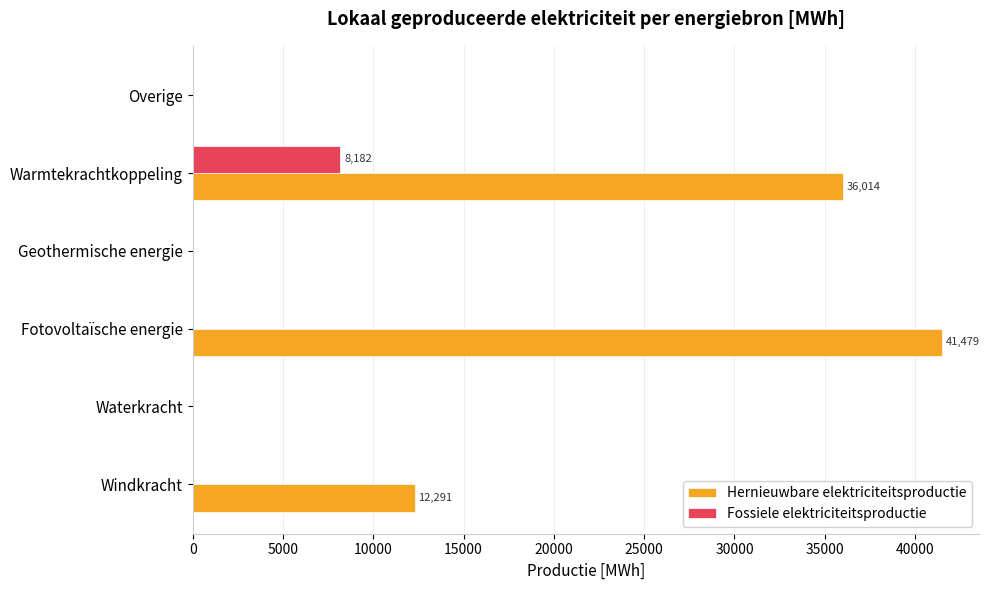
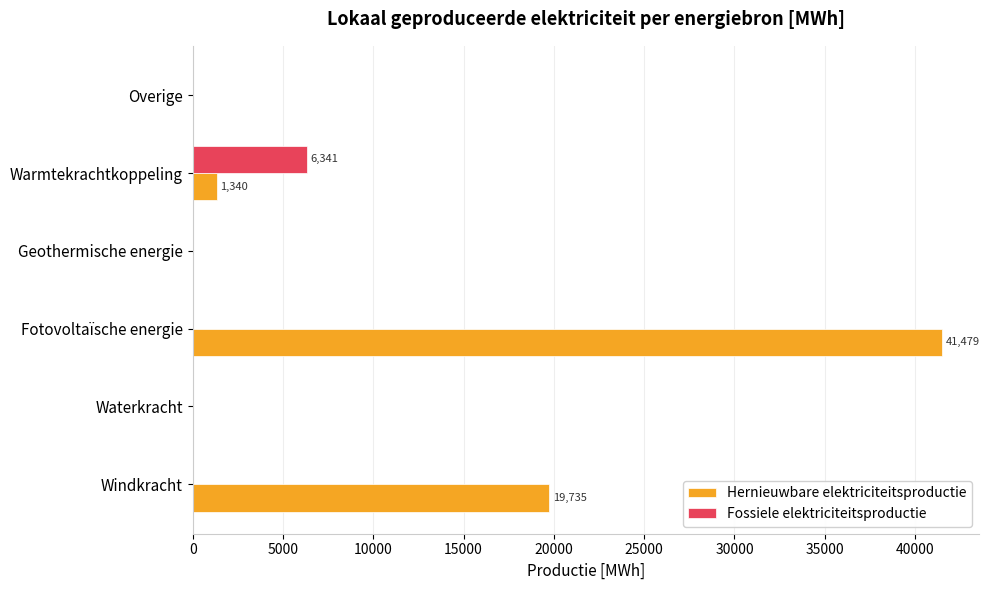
  {
    "Hernieuwbare elektriciteitsproductie": {
-     "Warmtekrachtkoppeling": "36,014",
+     "Warmtekrachtkoppeling": "1,340",
      "Fotovoltaïsche energie": "41,479",
-     "Windkracht": "12,291"
+     "Windkracht": "19,735"
    },
    "Fossiele elektriciteitsproductie": {
-     "Warmtekrachtkoppeling": "8,182"
+     "Warmtekrachtkoppeling": "6,341"
    }
  }
